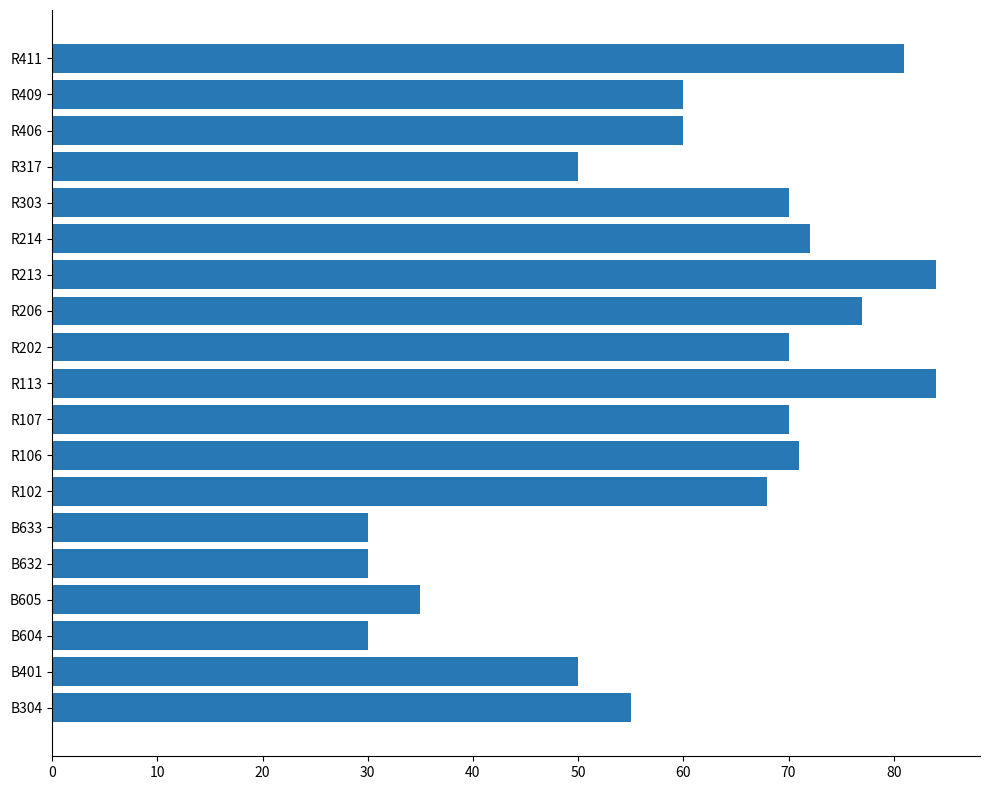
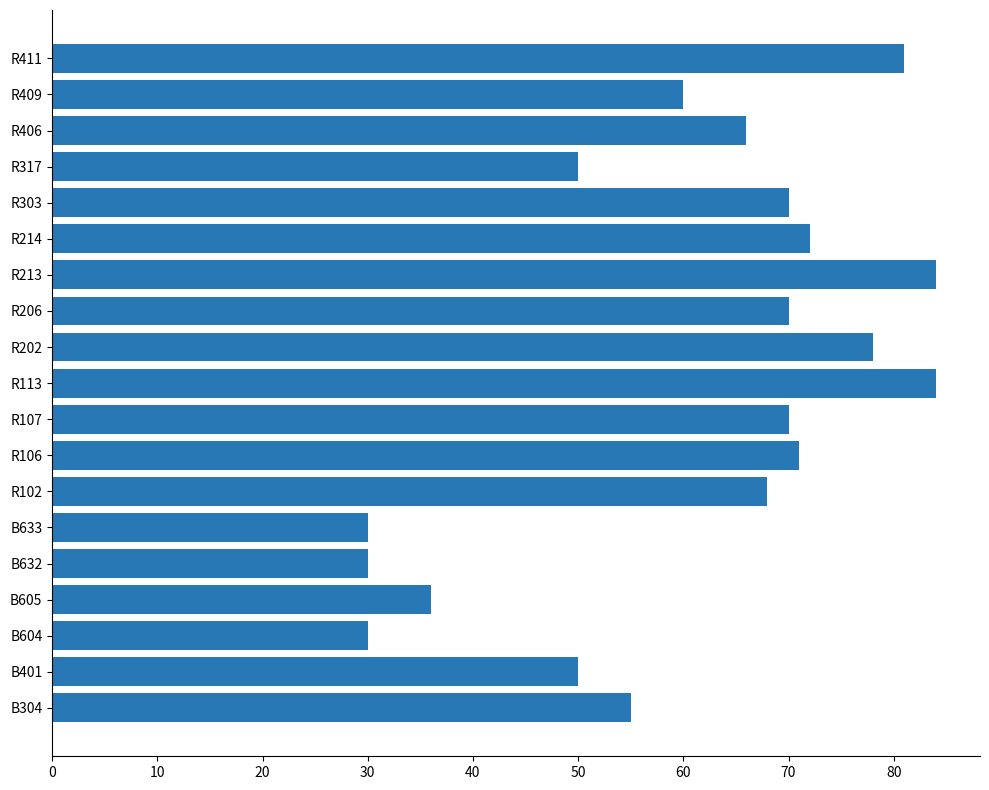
  {
    "R411": 81,
    "R409": 60,
-   "R406": 60,
+   "R406": 66,
    "R317": 50,
    "R303": 70,
    "R214": 72,
    "R213": 84,
-   "R206": 77,
-   "R202": 70,
+   "R206": 70,
+   "R202": 78,
    "R113": 84,
    "R107": 70,
    "R106": 71,
    "R102": 68,
    "B633": 30,
    "B632": 30,
-   "B605": 35,
+   "B605": 36,
    "B604": 30,
    "B401": 50,
    "B304": 55
  }
